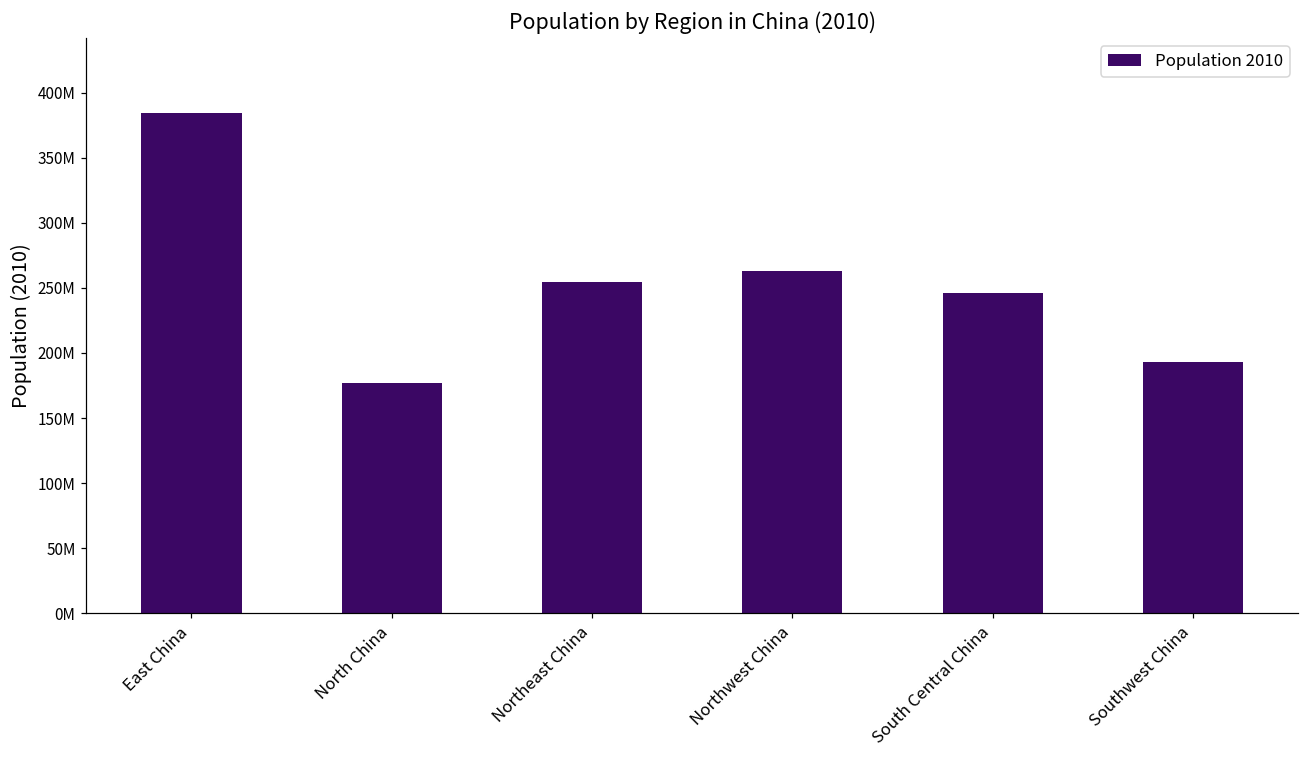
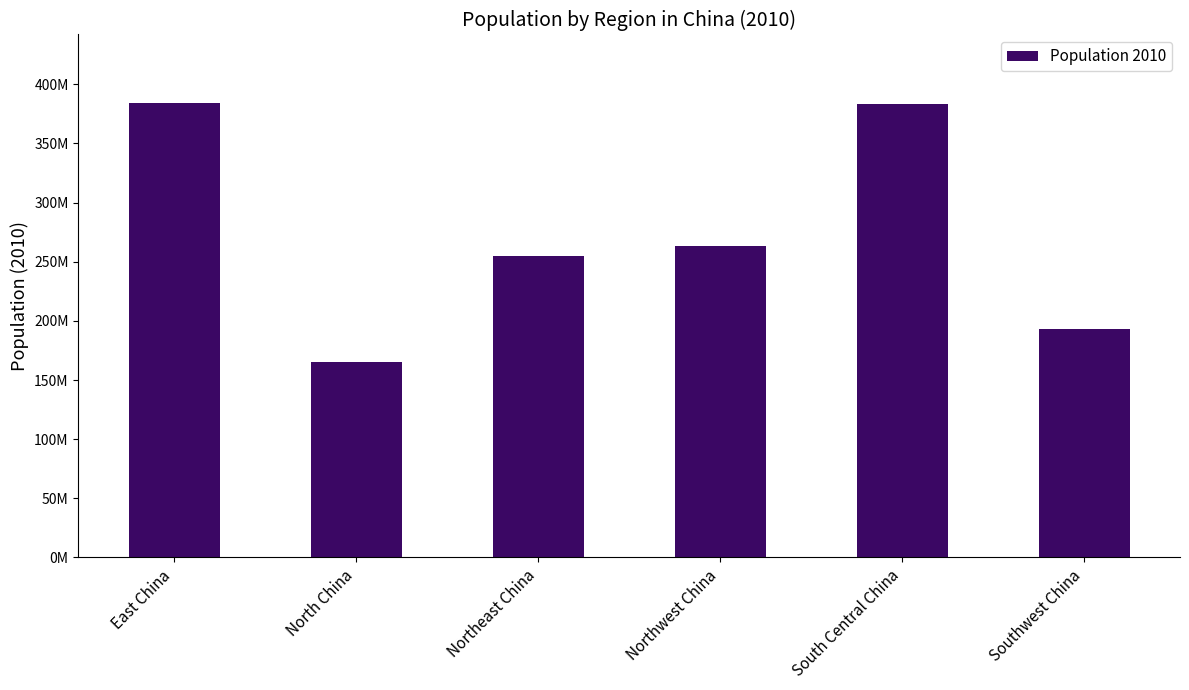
  {
    "East China": 384000000,
-   "North China": 177000000,
+   "North China": 165000000,
    "Northeast China": 255000000,
    "Northwest China": 263000000,
-   "South Central China": 246000000,
+   "South Central China": 384000000,
    "Southwest China": 193000000
  }
